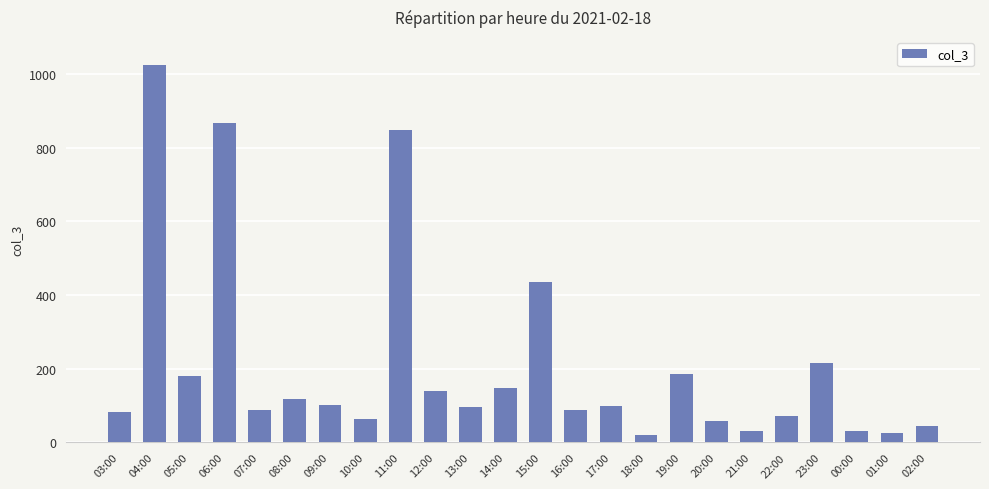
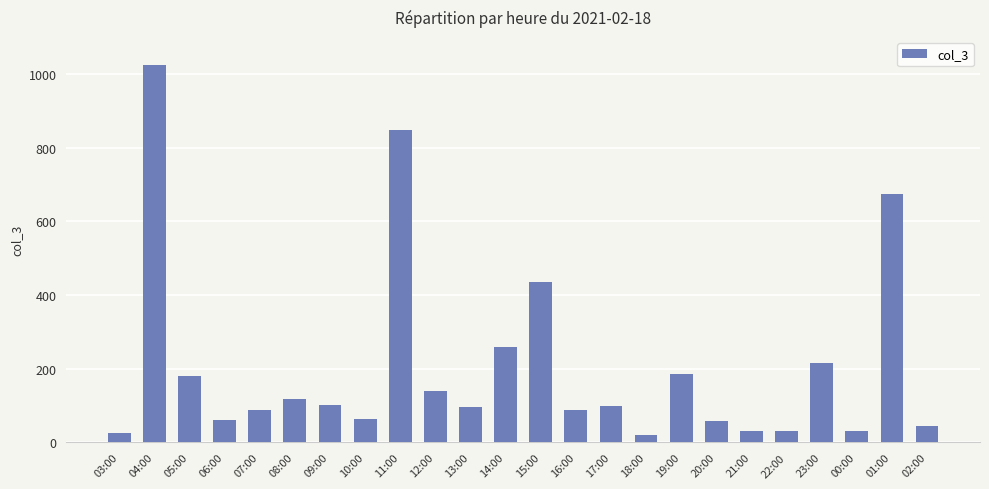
  {
-   "03:00": 80,
+   "03:00": 30,
    "04:00": 1020,
    "05:00": 180,
-   "06:00": 870,
+   "06:00": 60,
    "07:00": 90,
    "08:00": 120,
    "09:00": 100,
    "10:00": 60,
    "11:00": 850,
    "12:00": 140,
    "13:00": 100,
-   "14:00": 150,
+   "14:00": 260,
    "15:00": 430,
    "16:00": 90,
    "17:00": 100,
    "18:00": 20,
    "19:00": 190,
    "20:00": 60,
    "21:00": 30,
-   "22:00": 70,
+   "22:00": 30,
    "23:00": 220,
    "00:00": 30,
-   "01:00": 30,
+   "01:00": 670,
    "02:00": 50
  }
